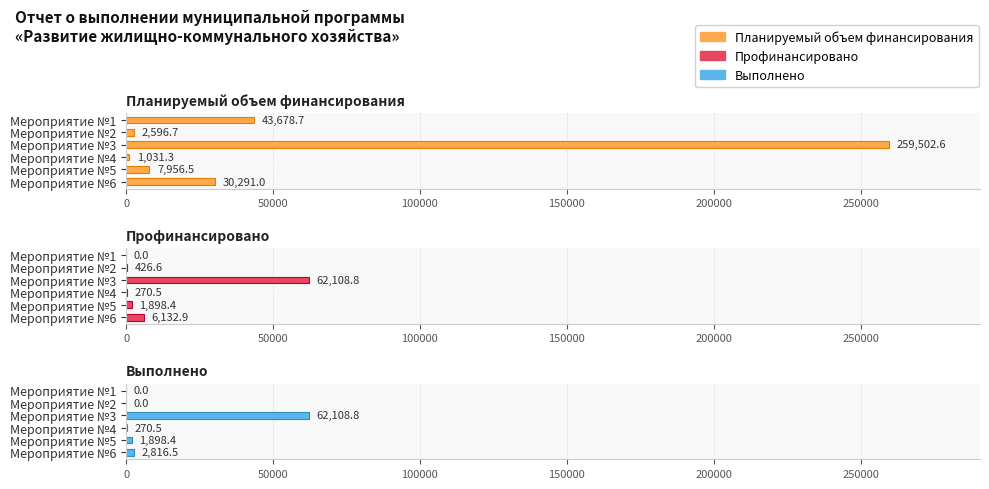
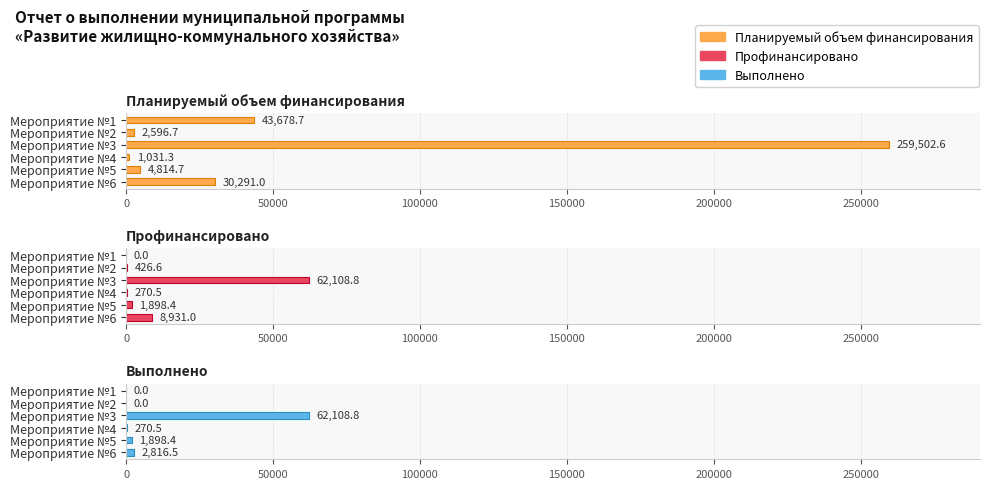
  {
    "Планируемый объем финансирования": {
      "Мероприятие №1": "43,678.7",
      "Мероприятие №2": "2,596.7",
      "Мероприятие №3": "259,502.6",
      "Мероприятие №4": "1,031.3",
-     "Мероприятие №5": "7,956.5",
+     "Мероприятие №5": "4,814.7",
      "Мероприятие №6": "30,291.0"
    },
    "Профинансировано": {
      "Мероприятие №1": "0.0",
      "Мероприятие №2": "426.6",
      "Мероприятие №3": "62,108.8",
      "Мероприятие №4": "270.5",
      "Мероприятие №5": "1,898.4",
-     "Мероприятие №6": "6,132.9"
+     "Мероприятие №6": "8,931.0"
    },
    "Выполнено": {
      "Мероприятие №1": "0.0",
      "Мероприятие №2": "0.0",
      "Мероприятие №3": "62,108.8",
      "Мероприятие №4": "270.5",
      "Мероприятие №5": "1,898.4",
      "Мероприятие №6": "2,816.5"
    }
  }
